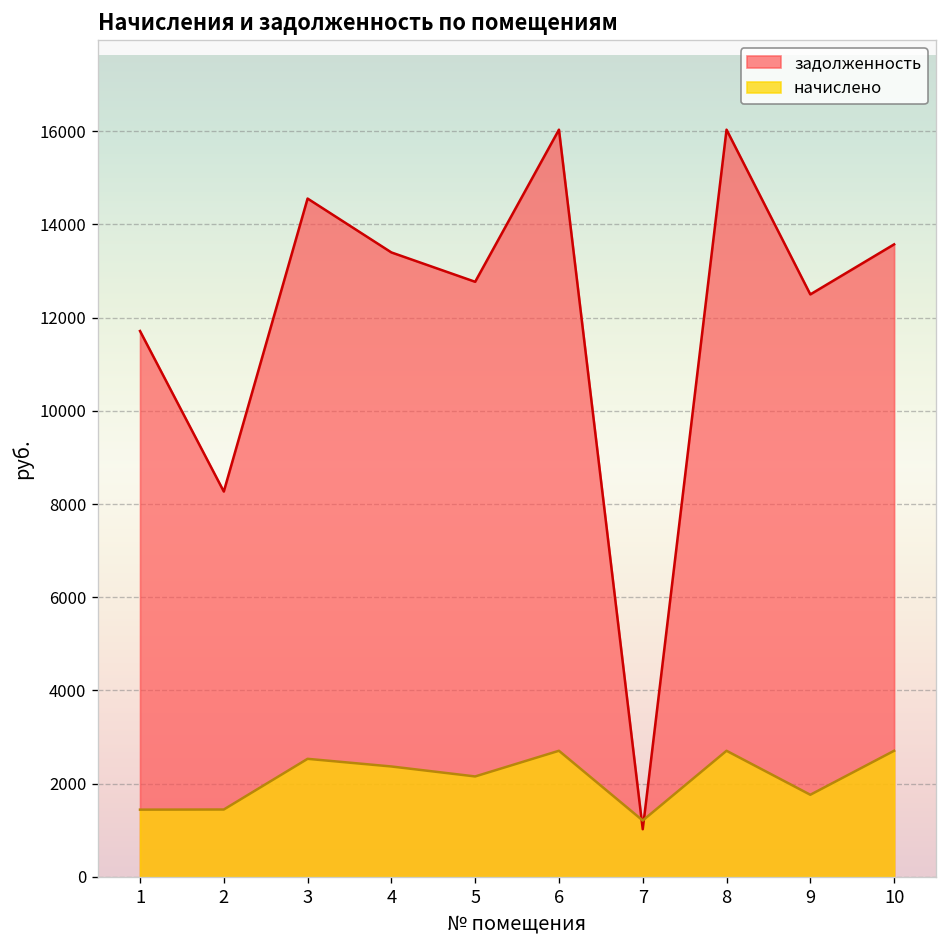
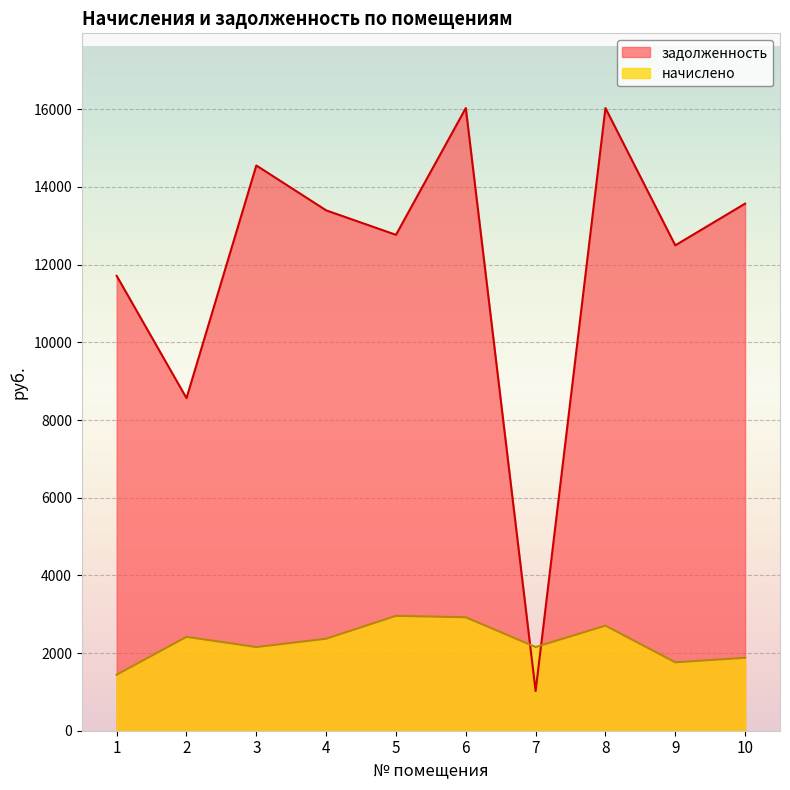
  {
    "задолженность": {
      "1": 11700,
-     "2": 8300,
+     "2": 8600,
      "3": 14600,
      "4": 13400,
      "5": 12800,
      "6": 16000,
      "7": 1000,
      "8": 16000,
      "9": 12500,
      "10": 13600
    },
    "начислено": {
      "1": 1400,
-     "2": 1400,
-     "3": 2500,
+     "2": 2400,
+     "3": 2200,
      "4": 2400,
-     "5": 2200,
-     "6": 2700,
-     "7": 1200,
+     "5": 3000,
+     "6": 2900,
+     "7": 2200,
      "8": 2700,
      "9": 1800,
-     "10": 2700
+     "10": 1900
    }
  }
